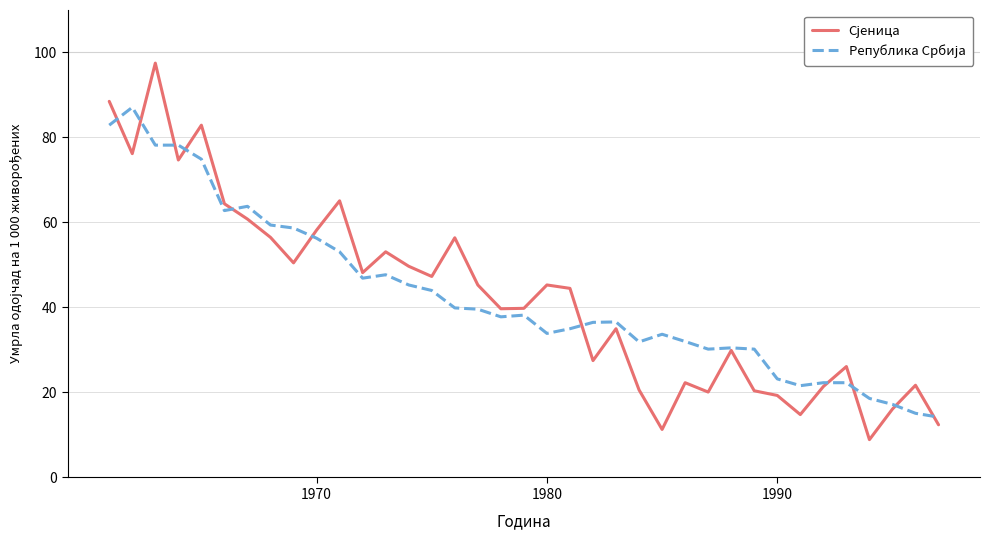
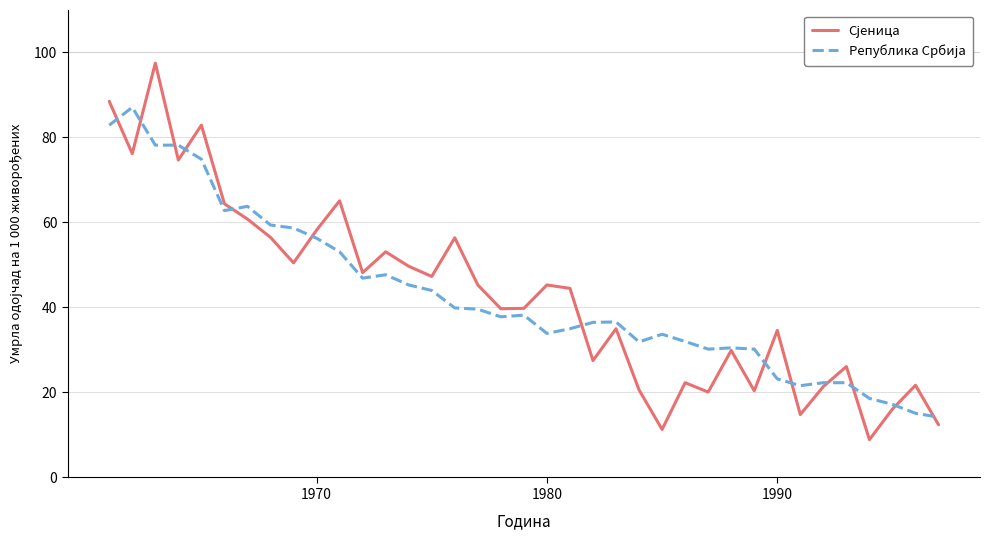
  {
    "Сјеница": {
      "1970": 58,
      "1980": 45,
-     "1990": 19
+     "1990": 35
    },
    "Република Србија": {
      "1970": 56,
      "1980": 34,
      "1990": 23
    }
  }
